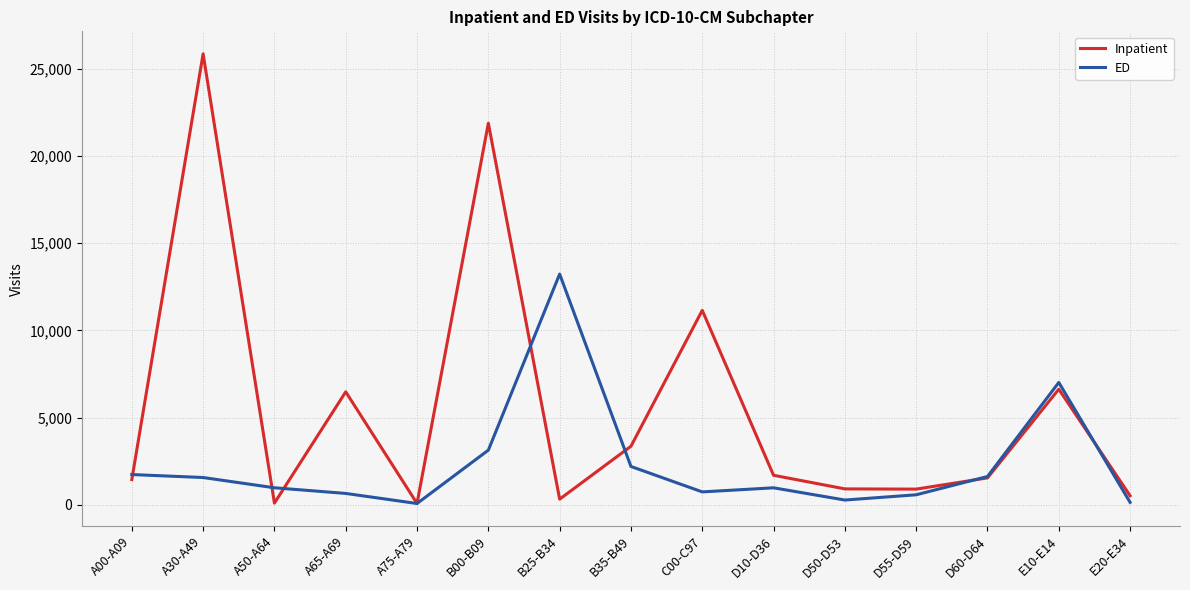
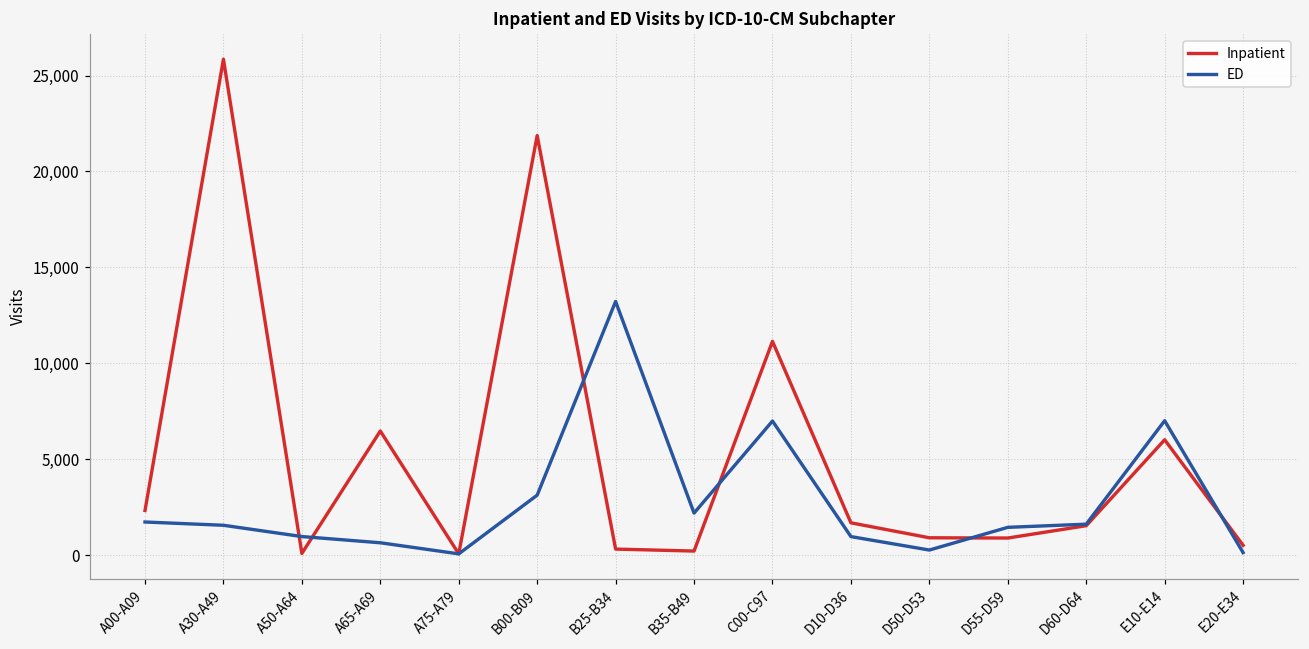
  {
    "Inpatient": {
-     "A00-A09": "1,400",
+     "A00-A09": "2,300",
      "A30-A49": "25,900",
      "A50-A64": "100",
      "A65-A69": "6,500",
      "B00-B09": "21,900",
      "B25-B34": "300",
-     "B35-B49": "3,400",
+     "B35-B49": "200",
      "C00-C97": "11,100",
      "D10-D36": "1,700",
      "D50-D53": "900",
      "D55-D59": "900",
-     "E10-E14": "6,600",
+     "E10-E14": "6,000",
      "E20-E34": "500"
    },
    "ED": {
      "A00-A09": "1,700",
      "A30-A49": "1,600",
      "A50-A64": "1,000",
      "A65-A69": "700",
      "B00-B09": "3,100",
      "B25-B34": "13,200",
      "B35-B49": "2,200",
-     "C00-C97": "700",
+     "C00-C97": "7,000",
      "D10-D36": "1,000",
      "D50-D53": "300",
-     "D55-D59": "600",
+     "D55-D59": "1,500",
      "E10-E14": "7,000",
      "E20-E34": "100"
    }
  }
